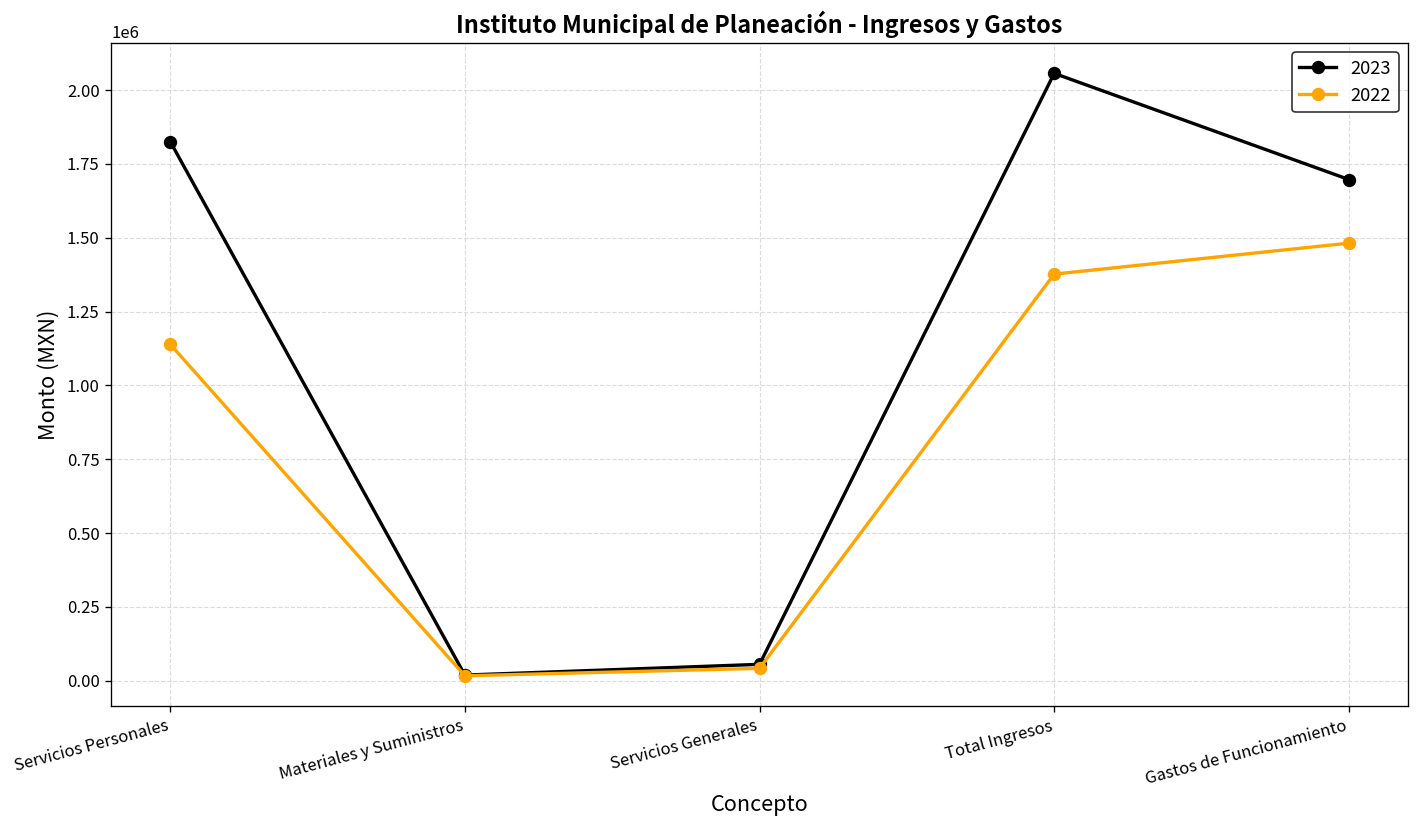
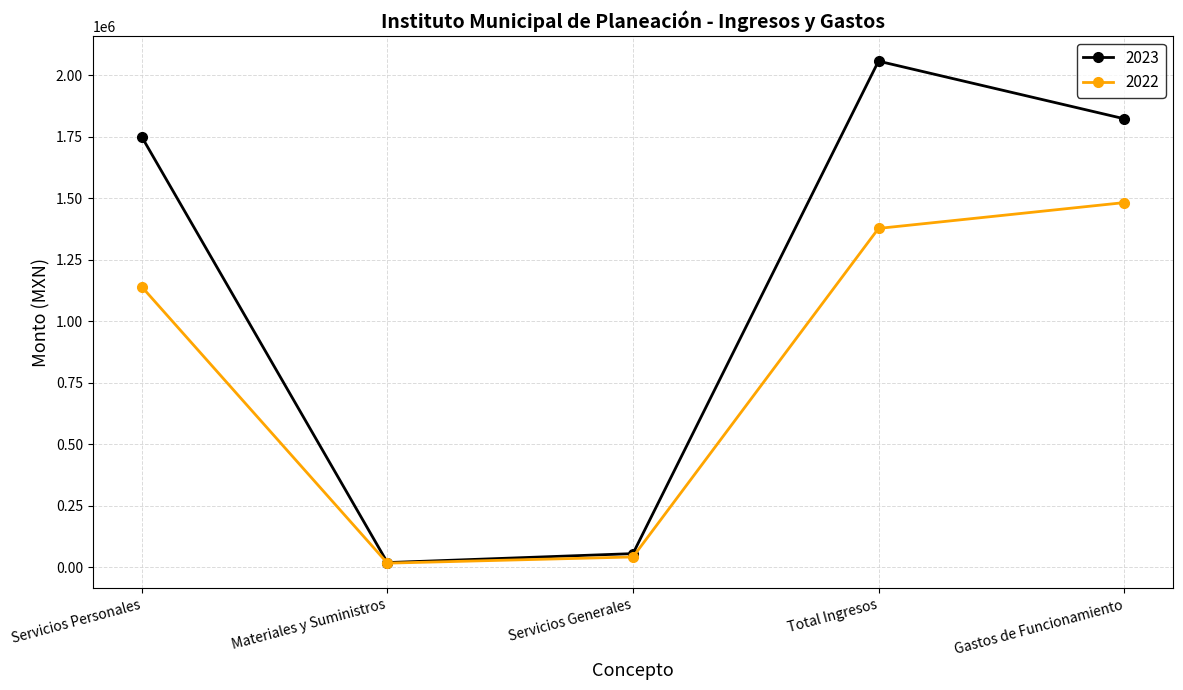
  {
    "2023": {
-     "Servicios Personales": 1830000,
+     "Servicios Personales": 1750000,
      "Servicios Generales": 60000,
      "Total Ingresos": 2060000,
-     "Gastos de Funcionamiento": 1700000
+     "Gastos de Funcionamiento": 1820000
    },
    "2022": {
      "Servicios Personales": 1140000,
      "Servicios Generales": 40000,
      "Total Ingresos": 1380000,
      "Gastos de Funcionamiento": 1480000
    }
  }
